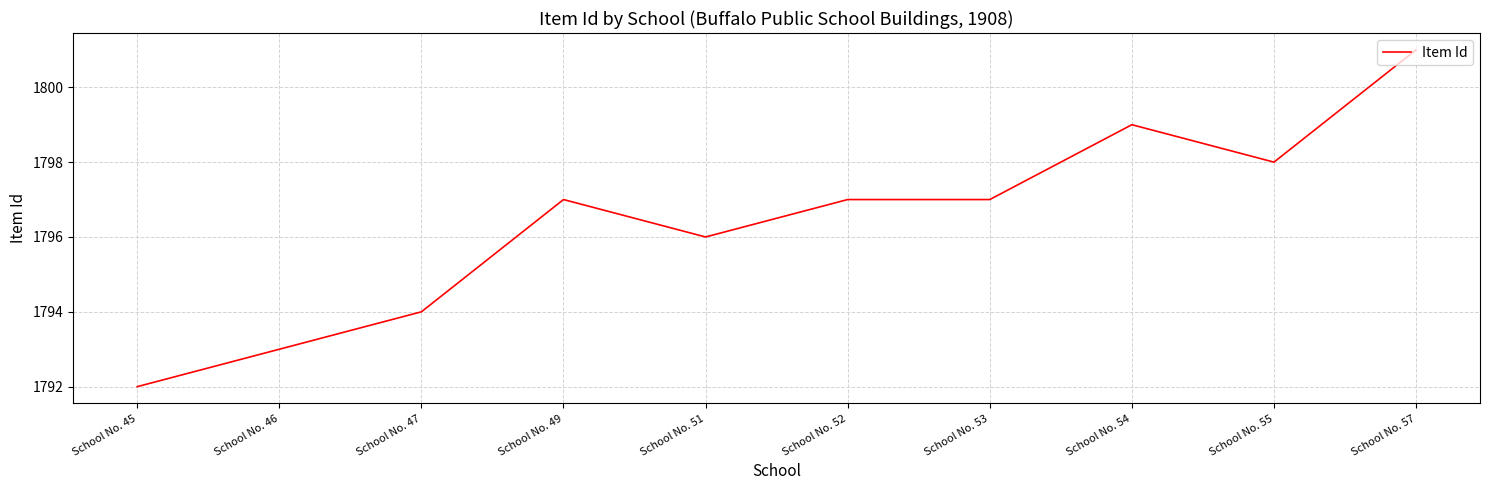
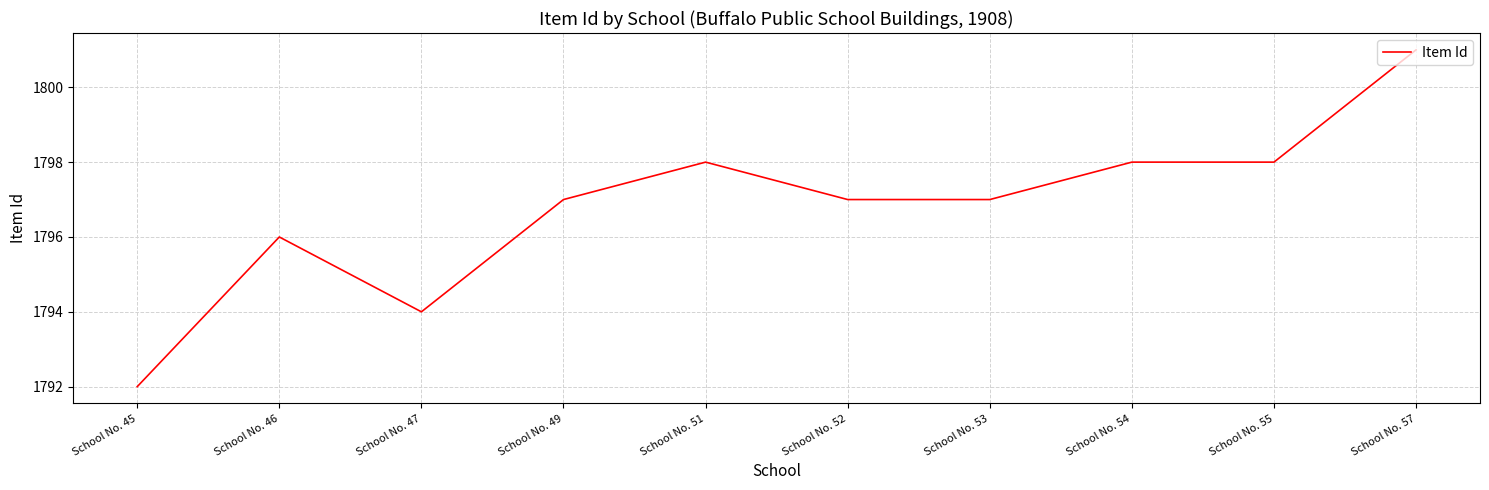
  {
    "School No. 45": 1792,
-   "School No. 46": 1793,
+   "School No. 46": 1796,
    "School No. 47": 1794,
    "School No. 49": 1797,
-   "School No. 51": 1796,
+   "School No. 51": 1798,
    "School No. 52": 1797,
    "School No. 53": 1797,
-   "School No. 54": 1799,
+   "School No. 54": 1798,
    "School No. 55": 1798
  }
